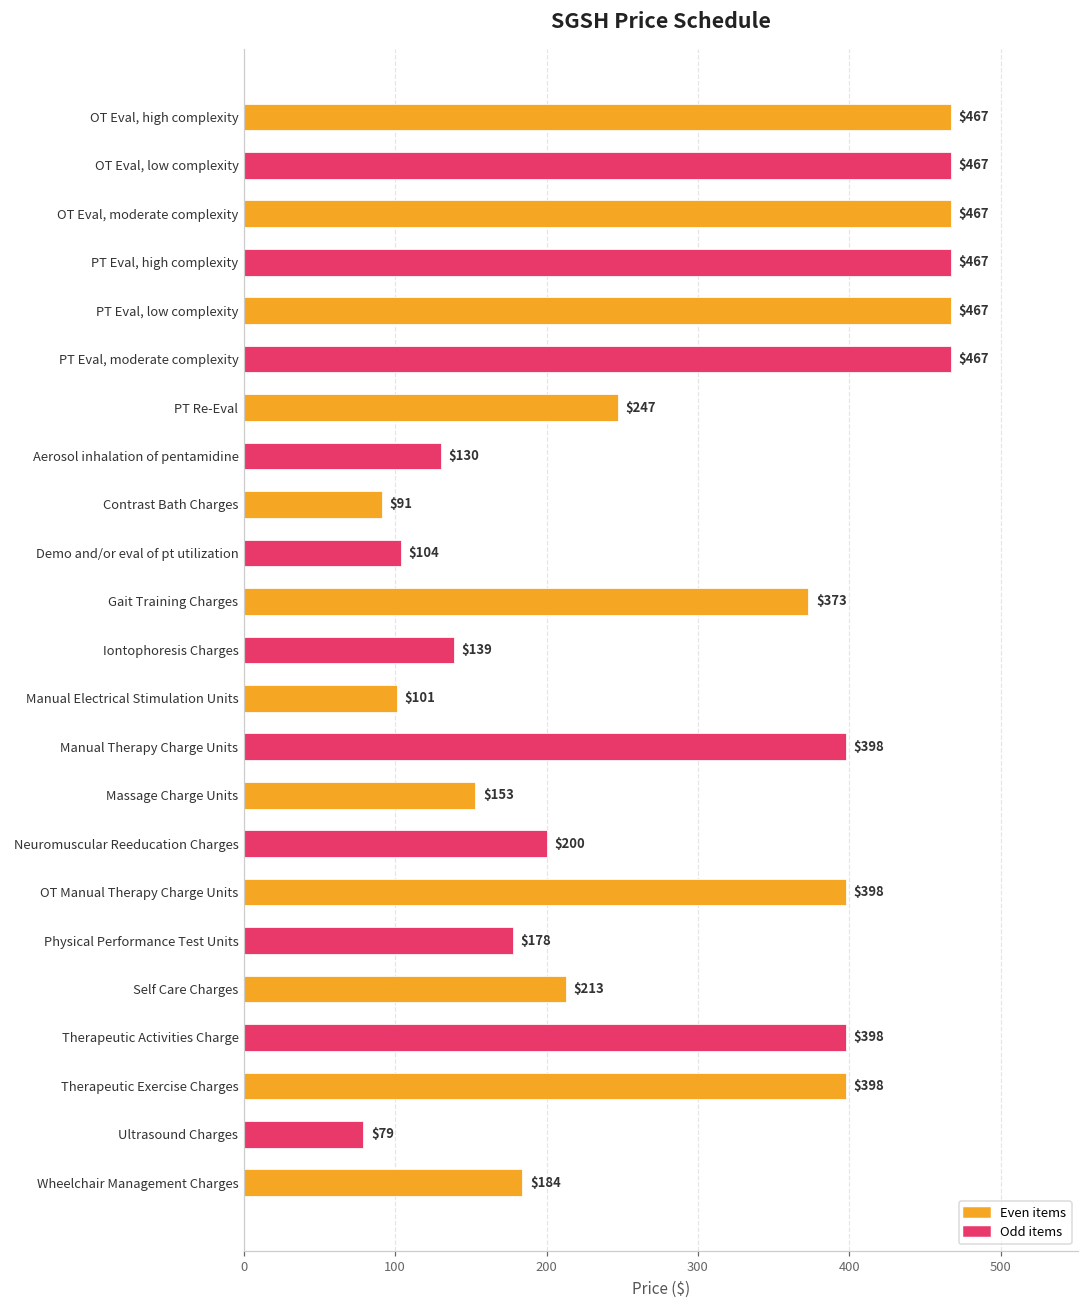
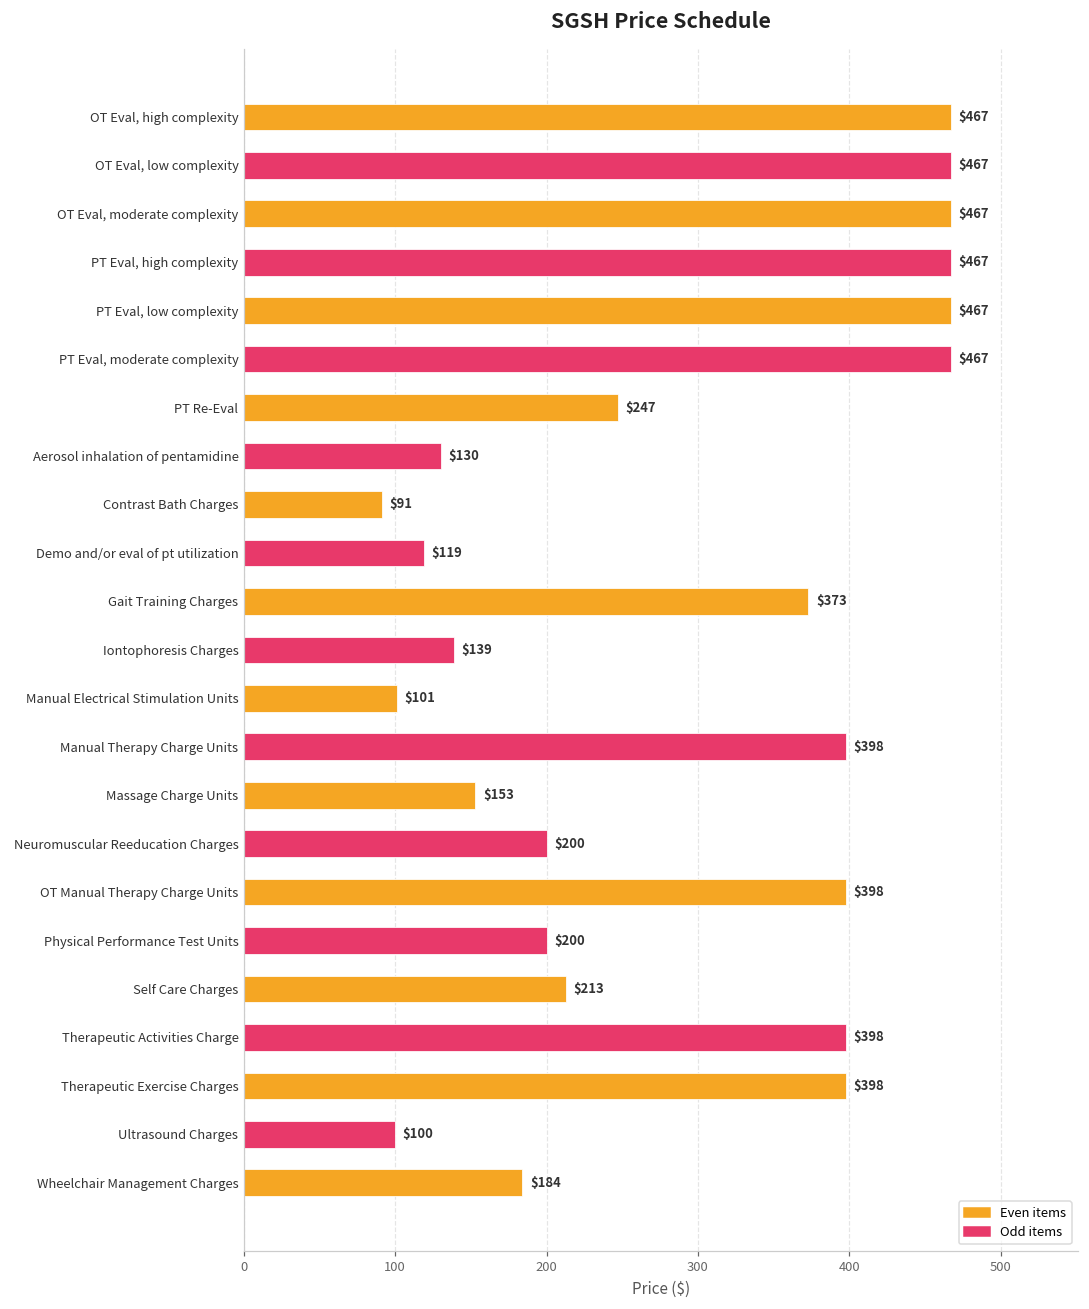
  {
    "OT Eval, high complexity": "$467",
    "OT Eval, low complexity": "$467",
    "OT Eval, moderate complexity": "$467",
    "PT Eval, high complexity": "$467",
    "PT Eval, low complexity": "$467",
    "PT Eval, moderate complexity": "$467",
    "PT Re-Eval": "$247",
    "Aerosol inhalation of pentamidine": "$130",
    "Contrast Bath Charges": "$91",
-   "Demo and/or eval of pt utilization": "$104",
+   "Demo and/or eval of pt utilization": "$119",
    "Gait Training Charges": "$373",
    "Iontophoresis Charges": "$139",
    "Manual Electrical Stimulation Units": "$101",
    "Manual Therapy Charge Units": "$398",
    "Massage Charge Units": "$153",
    "Neuromuscular Reeducation Charges": "$200",
    "OT Manual Therapy Charge Units": "$398",
-   "Physical Performance Test Units": "$178",
+   "Physical Performance Test Units": "$200",
    "Self Care Charges": "$213",
    "Therapeutic Activities Charge": "$398",
    "Therapeutic Exercise Charges": "$398",
-   "Ultrasound Charges": "$79",
+   "Ultrasound Charges": "$100",
    "Wheelchair Management Charges": "$184"
  }
